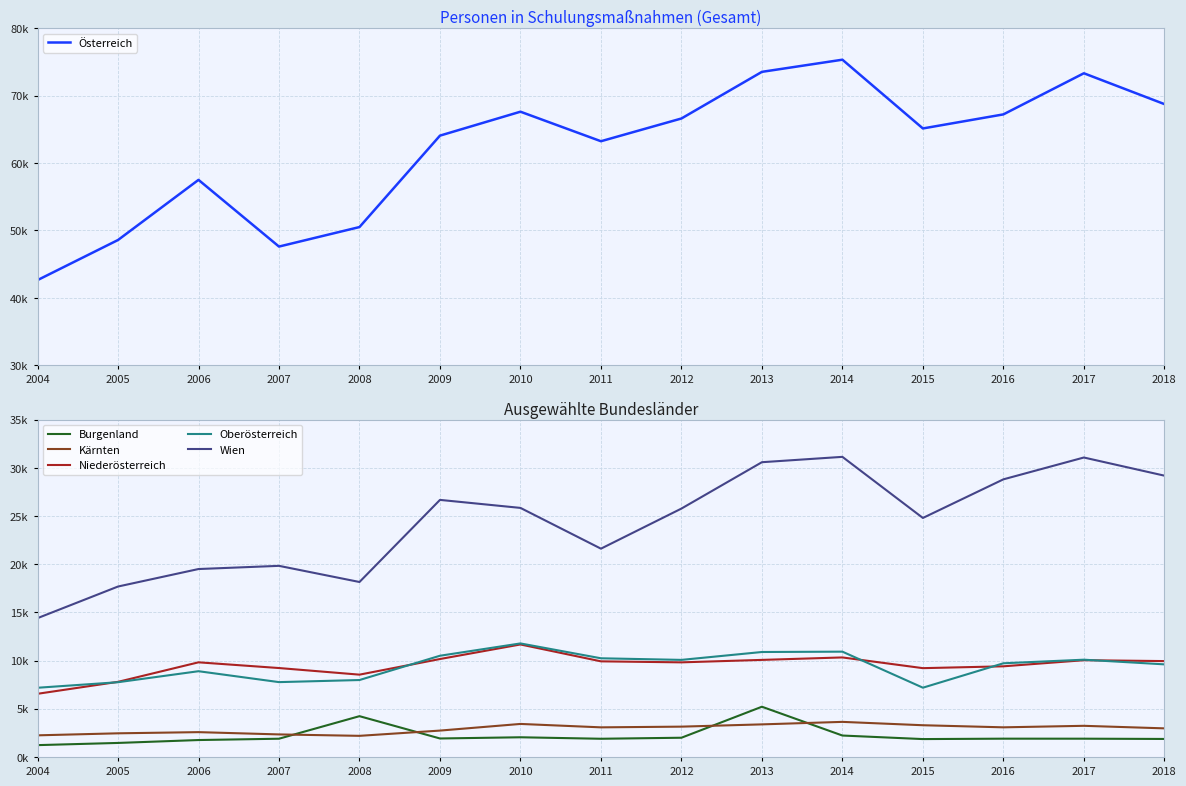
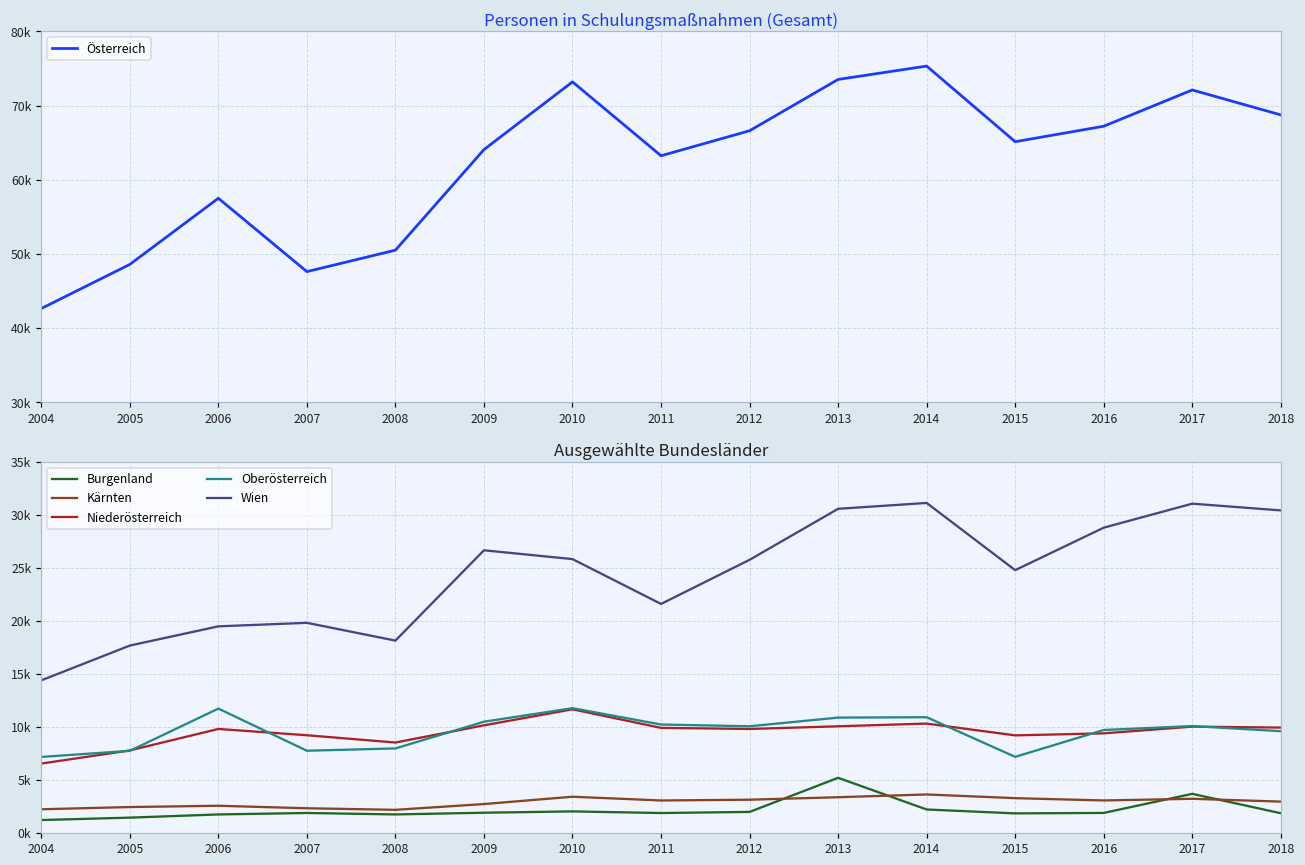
  {
    "Personen in Schulungsmaßnahmen (Gesamt)": {
      "2004": 43000,
      "2005": 49000,
      "2006": 58000,
      "2007": 48000,
      "2008": 51000,
      "2009": 64000,
-     "2010": 68000,
+     "2010": 73000,
      "2011": 63000,
      "2012": 67000,
      "2013": 74000,
      "2014": 75000,
      "2015": 65000,
      "2016": 67000,
-     "2017": 73000,
+     "2017": 72000,
      "2018": 69000
    },
    "Ausgewählte Bundesländer": {
      "Burgenland": {
        "2004": 1000,
        "2005": 1000,
        "2006": 2000,
        "2007": 2000,
-       "2008": 4000,
+       "2008": 2000,
        "2009": 2000,
        "2010": 2000,
        "2011": 2000,
        "2012": 2000,
        "2013": 5000,
        "2014": 2000,
        "2015": 2000,
        "2016": 2000,
-       "2017": 2000,
+       "2017": 4000,
        "2018": 2000
      },
      "Oberösterreich": {
        "2004": 7000,
-       "2006": 9000,
+       "2006": 12000,
        "2007": 8000,
        "2008": 8000,
        "2009": 11000,
        "2011": 10000,
        "2013": 11000,
        "2014": 11000,
        "2015": 7000,
        "2016": 10000,
        "2018": 10000
      },
      "Wien": {
        "2004": 14000,
        "2005": 18000,
        "2006": 20000,
        "2007": 20000,
        "2008": 18000,
        "2009": 27000,
        "2010": 26000,
        "2011": 22000,
        "2012": 26000,
        "2013": 31000,
        "2014": 31000,
        "2015": 25000,
        "2016": 29000,
        "2017": 31000,
-       "2018": 29000
+       "2018": 30000
      }
    }
  }
